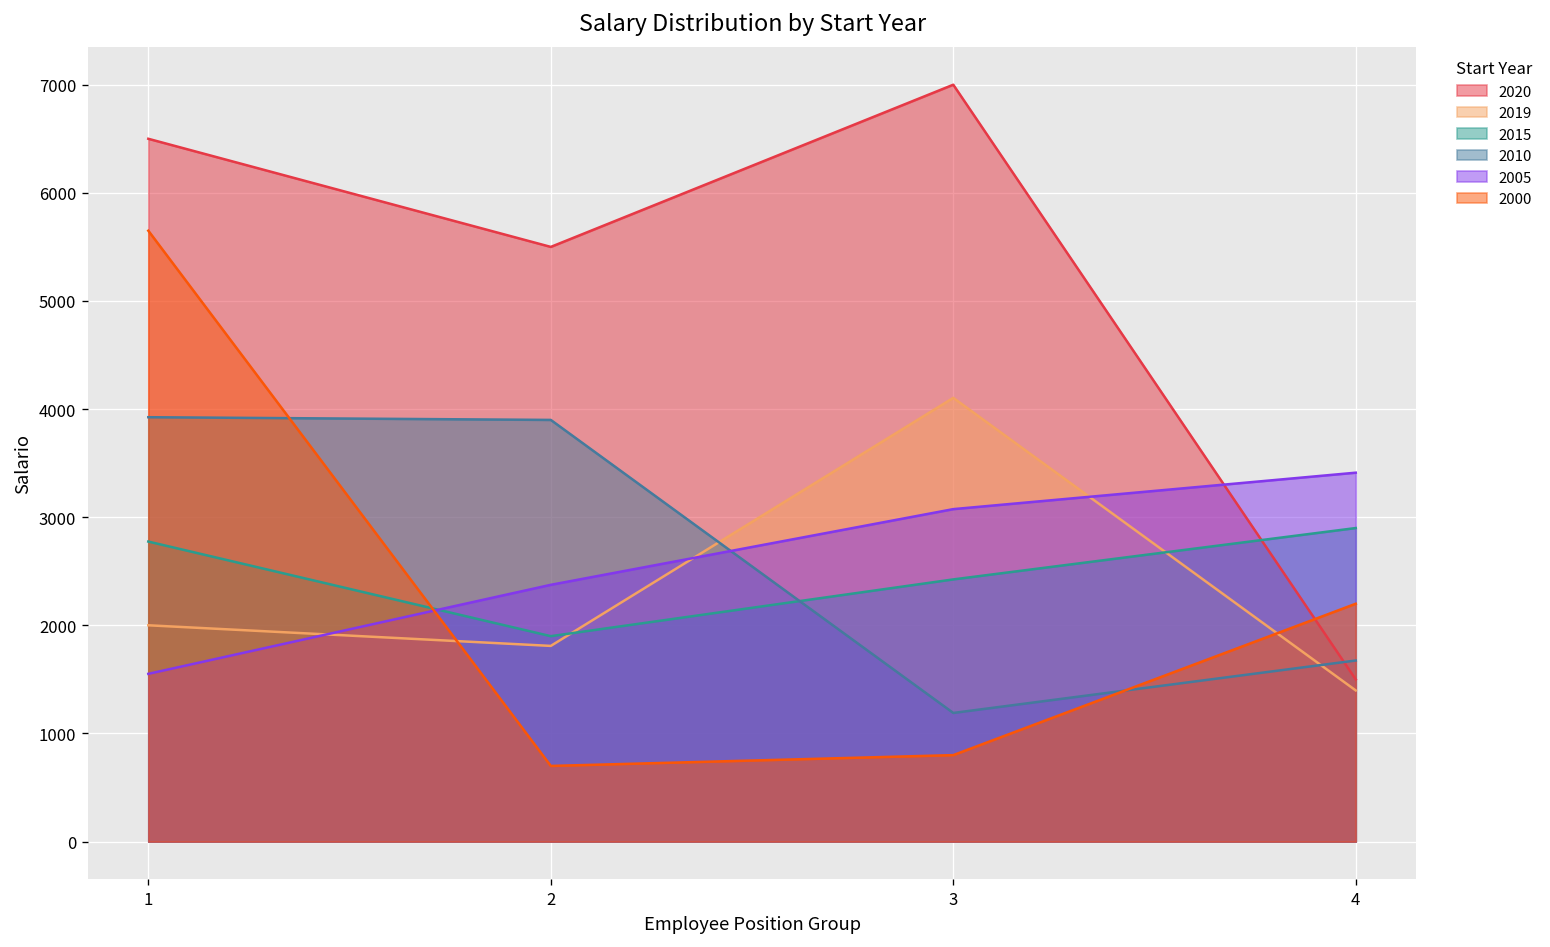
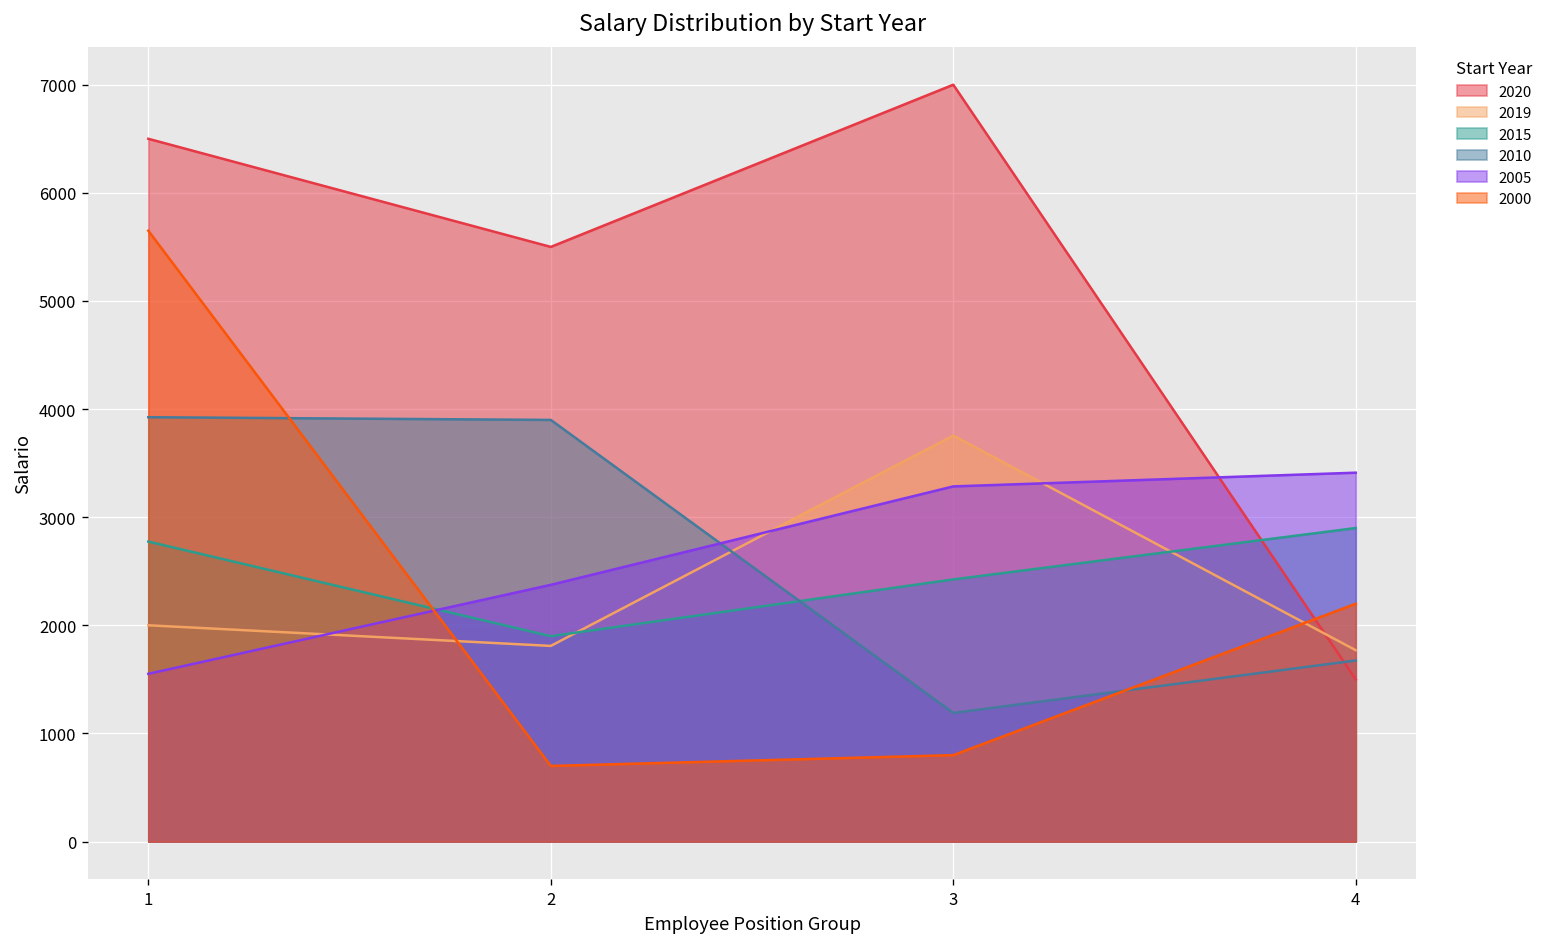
  {
    "2019": {
      "1": 2000,
      "2": 1800,
-     "3": 4100,
-     "4": 1400
+     "3": 3800,
+     "4": 1800
    },
    "2005": {
      "1": 1600,
      "2": 2400,
-     "3": 3100,
+     "3": 3300,
      "4": 3400
    }
  }
